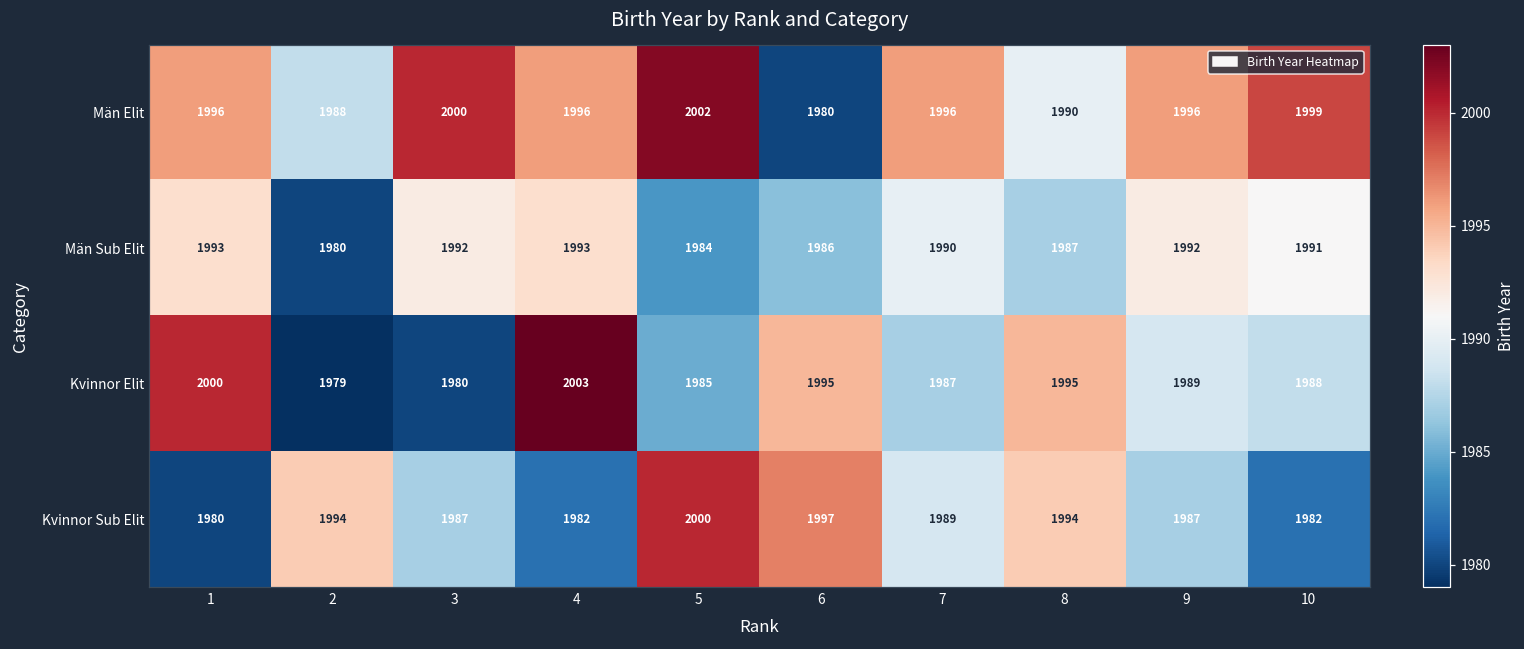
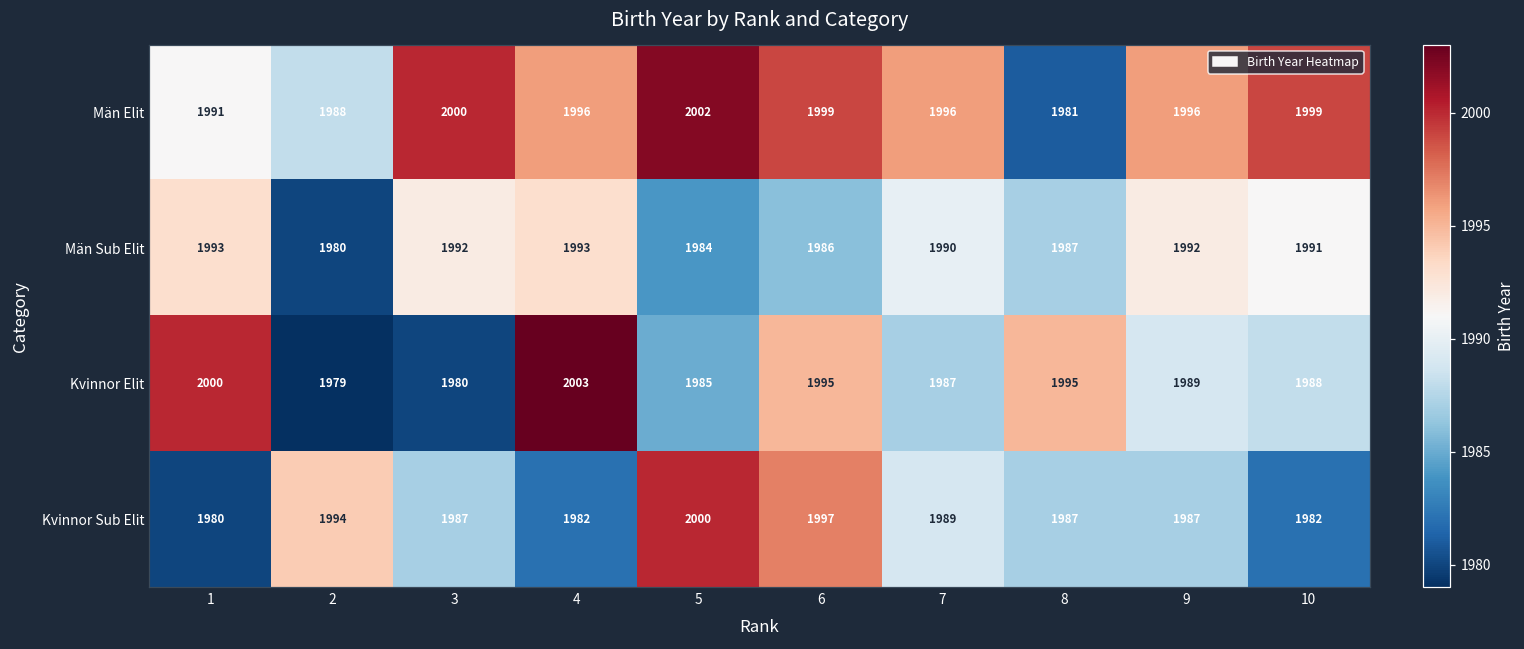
  {
    "Män Elit": {
-     "1": 1996,
+     "1": 1991,
      "2": 1988,
      "3": 2000,
      "4": 1996,
      "5": 2002,
-     "6": 1980,
+     "6": 1999,
      "7": 1996,
-     "8": 1990,
+     "8": 1981,
      "9": 1996,
      "10": 1999
    },
    "Män Sub Elit": {
      "1": 1993,
      "2": 1980,
      "3": 1992,
      "4": 1993,
      "5": 1984,
      "6": 1986,
      "7": 1990,
      "8": 1987,
      "9": 1992,
      "10": 1991
    },
    "Kvinnor Elit": {
      "1": 2000,
      "2": 1979,
      "3": 1980,
      "4": 2003,
      "5": 1985,
      "6": 1995,
      "7": 1987,
      "8": 1995,
      "9": 1989,
      "10": 1988
    },
    "Kvinnor Sub Elit": {
      "1": 1980,
      "2": 1994,
      "3": 1987,
      "4": 1982,
      "5": 2000,
      "6": 1997,
      "7": 1989,
-     "8": 1994,
+     "8": 1987,
      "9": 1987,
      "10": 1982
    }
  }
